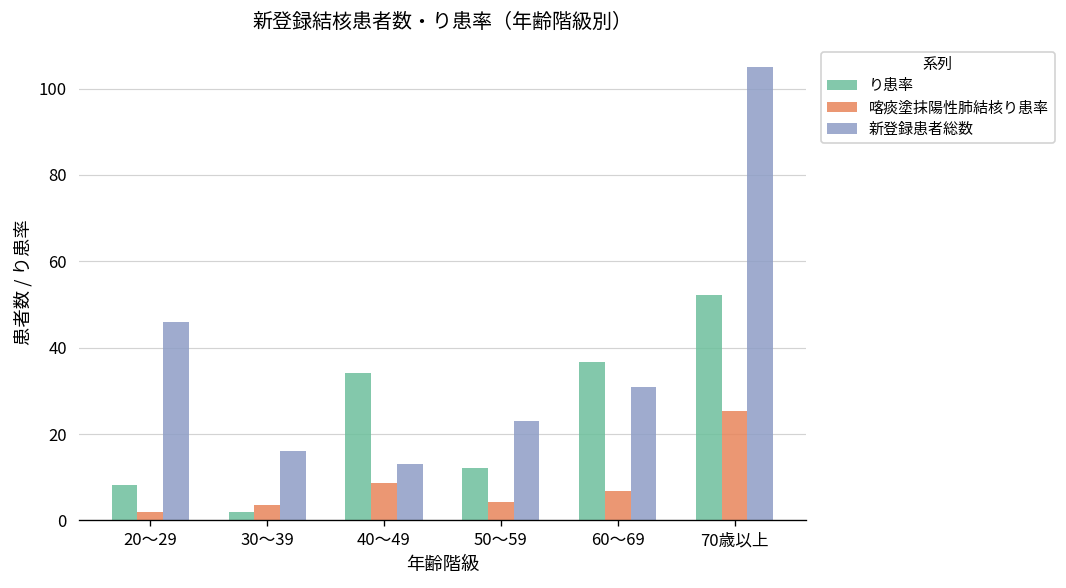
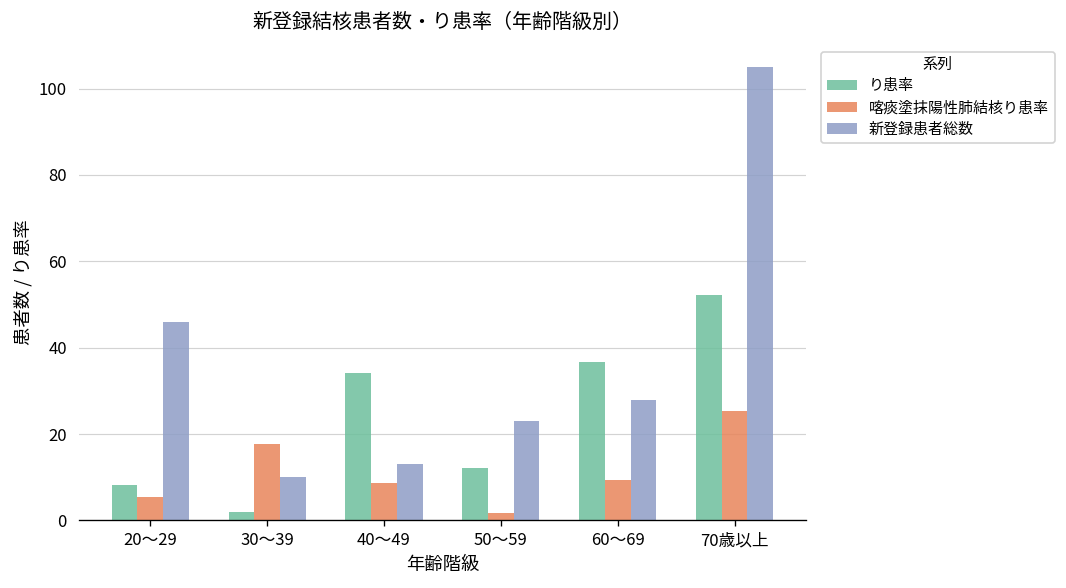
  {
    "り患率": {
      "20～29": 8,
      "30～39": 2,
      "40～49": 34,
      "50～59": 12,
      "60～69": 37,
      "70歳以上": 52
    },
    "喀痰塗抹陽性肺結核り患率": {
-     "20～29": 2,
-     "30～39": 4,
+     "20～29": 5,
+     "30～39": 18,
      "40～49": 9,
-     "50～59": 4,
-     "60～69": 7,
+     "50～59": 2,
+     "60～69": 9,
      "70歳以上": 25
    },
    "新登録患者総数": {
      "20～29": 46,
-     "30～39": 16,
+     "30～39": 10,
      "40～49": 13,
      "50～59": 23,
-     "60～69": 31,
+     "60～69": 28,
      "70歳以上": 105
    }
  }
